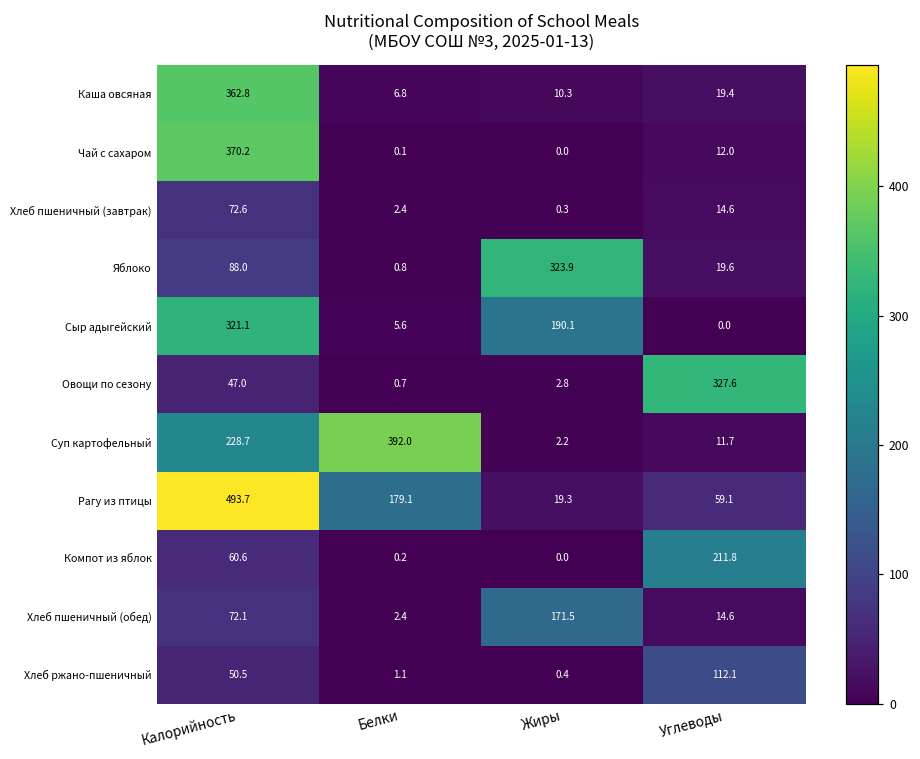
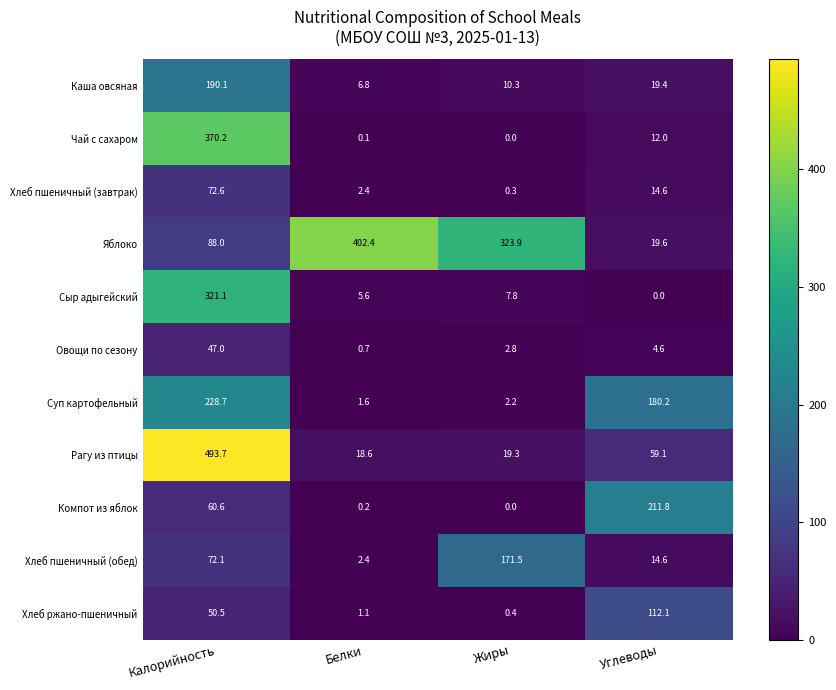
  {
    "Каша овсяная": {
-     "Калорийность": 362.8,
+     "Калорийность": 190.1,
      "Белки": 6.8,
      "Жиры": 10.3,
      "Углеводы": 19.4
    },
    "Чай с сахаром": {
      "Калорийность": 370.2,
      "Белки": 0.1,
      "Жиры": 0.0,
      "Углеводы": 12.0
    },
    "Хлеб пшеничный (завтрак)": {
      "Калорийность": 72.6,
      "Белки": 2.4,
      "Жиры": 0.3,
      "Углеводы": 14.6
    },
    "Яблоко": {
      "Калорийность": 88.0,
-     "Белки": 0.8,
+     "Белки": 402.4,
      "Жиры": 323.9,
      "Углеводы": 19.6
    },
    "Сыр адыгейский": {
      "Калорийность": 321.1,
      "Белки": 5.6,
-     "Жиры": 190.1,
+     "Жиры": 7.8,
      "Углеводы": 0.0
    },
    "Овощи по сезону": {
      "Калорийность": 47.0,
      "Белки": 0.7,
      "Жиры": 2.8,
-     "Углеводы": 327.6
+     "Углеводы": 4.6
    },
    "Суп картофельный": {
      "Калорийность": 228.7,
-     "Белки": 392.0,
+     "Белки": 1.6,
      "Жиры": 2.2,
-     "Углеводы": 11.7
+     "Углеводы": 180.2
    },
    "Рагу из птицы": {
      "Калорийность": 493.7,
-     "Белки": 179.1,
+     "Белки": 18.6,
      "Жиры": 19.3,
      "Углеводы": 59.1
    },
    "Компот из яблок": {
      "Калорийность": 60.6,
      "Белки": 0.2,
      "Жиры": 0.0,
      "Углеводы": 211.8
    },
    "Хлеб пшеничный (обед)": {
      "Калорийность": 72.1,
      "Белки": 2.4,
      "Жиры": 171.5,
      "Углеводы": 14.6
    },
    "Хлеб ржано-пшеничный": {
      "Калорийность": 50.5,
      "Белки": 1.1,
      "Жиры": 0.4,
      "Углеводы": 112.1
    }
  }
